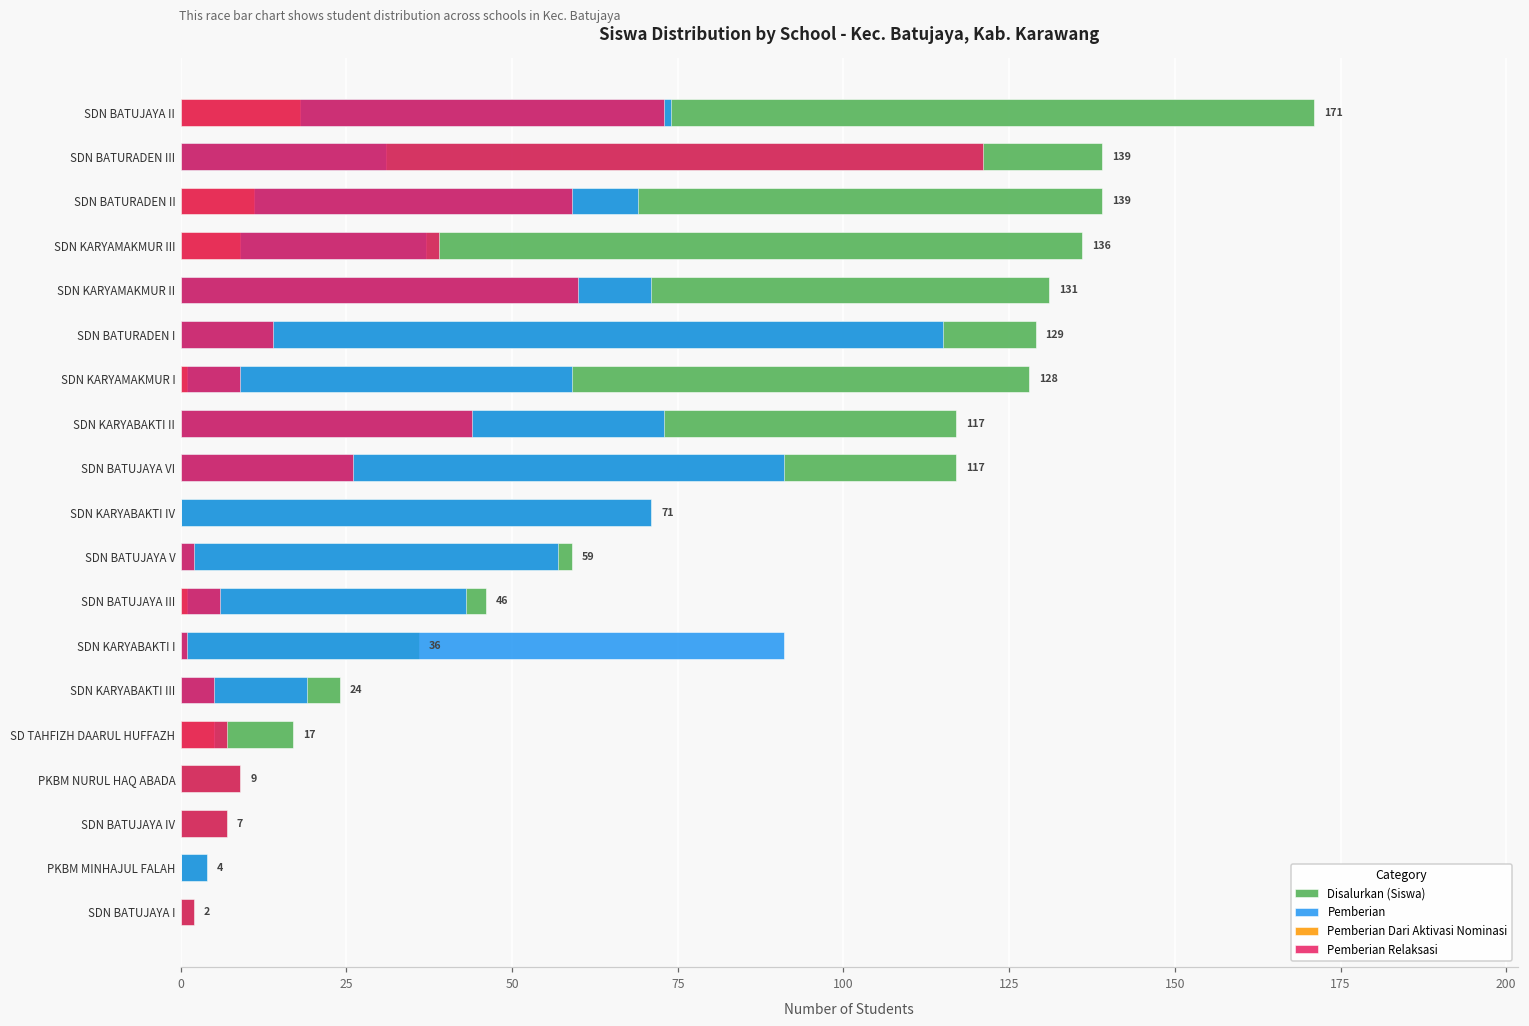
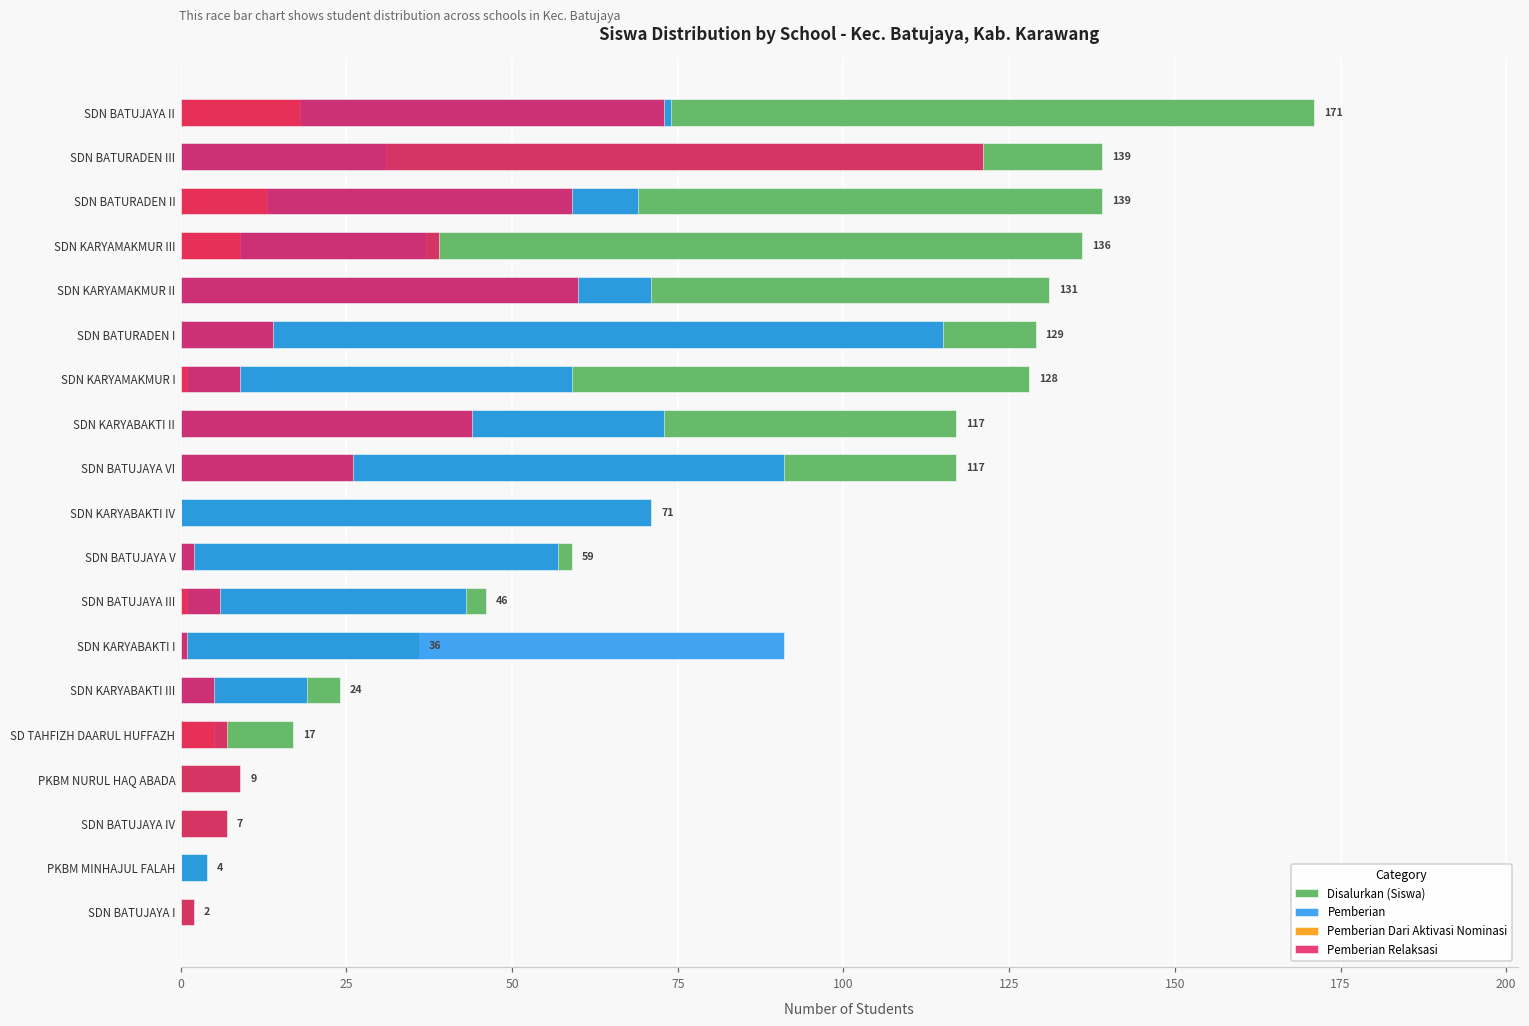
  {
    "Disalurkan (Siswa)": {
      "SDN BATUJAYA II": 171,
      "SDN BATURADEN III": 139,
      "SDN BATURADEN II": 139,
      "SDN KARYAMAKMUR III": 136,
      "SDN KARYAMAKMUR II": 131,
      "SDN BATURADEN I": 129,
      "SDN KARYAMAKMUR I": 128,
      "SDN KARYABAKTI II": 117,
      "SDN BATUJAYA VI": 117,
      "SDN KARYABAKTI IV": 71,
      "SDN BATUJAYA V": 59,
      "SDN BATUJAYA III": 46,
      "SDN KARYABAKTI III": 24,
      "SD TAHFIZH DAARUL HUFFAZH": 17,
      "PKBM NURUL HAQ ABADA": 9,
      "SDN BATUJAYA IV": 7,
      "PKBM MINHAJUL FALAH": 4,
      "SDN BATUJAYA I": 2
    },
    "Pemberian": {
      "SDN KARYABAKTI IV": 71,
      "PKBM MINHAJUL FALAH": 4
    },
    "Pemberian Dari Aktivasi Nominasi": {
      "SDN BATURADEN III": 0,
-     "SDN BATURADEN II": 11,
+     "SDN BATURADEN II": 13,
      "SDN KARYAMAKMUR II": 0,
      "SDN BATURADEN I": 0,
      "SDN KARYABAKTI II": 0,
      "SDN BATUJAYA VI": 0,
      "SDN KARYABAKTI IV": 0,
      "SDN BATUJAYA V": 0,
      "SDN KARYABAKTI I": 0,
      "SDN KARYABAKTI III": 0,
      "PKBM NURUL HAQ ABADA": 0,
      "SDN BATUJAYA IV": 0,
      "PKBM MINHAJUL FALAH": 0,
      "SDN BATUJAYA I": 0
    },
    "Pemberian Relaksasi": {
      "PKBM NURUL HAQ ABADA": 9,
      "SDN BATUJAYA IV": 7,
      "SDN BATUJAYA I": 2
    }
  }
